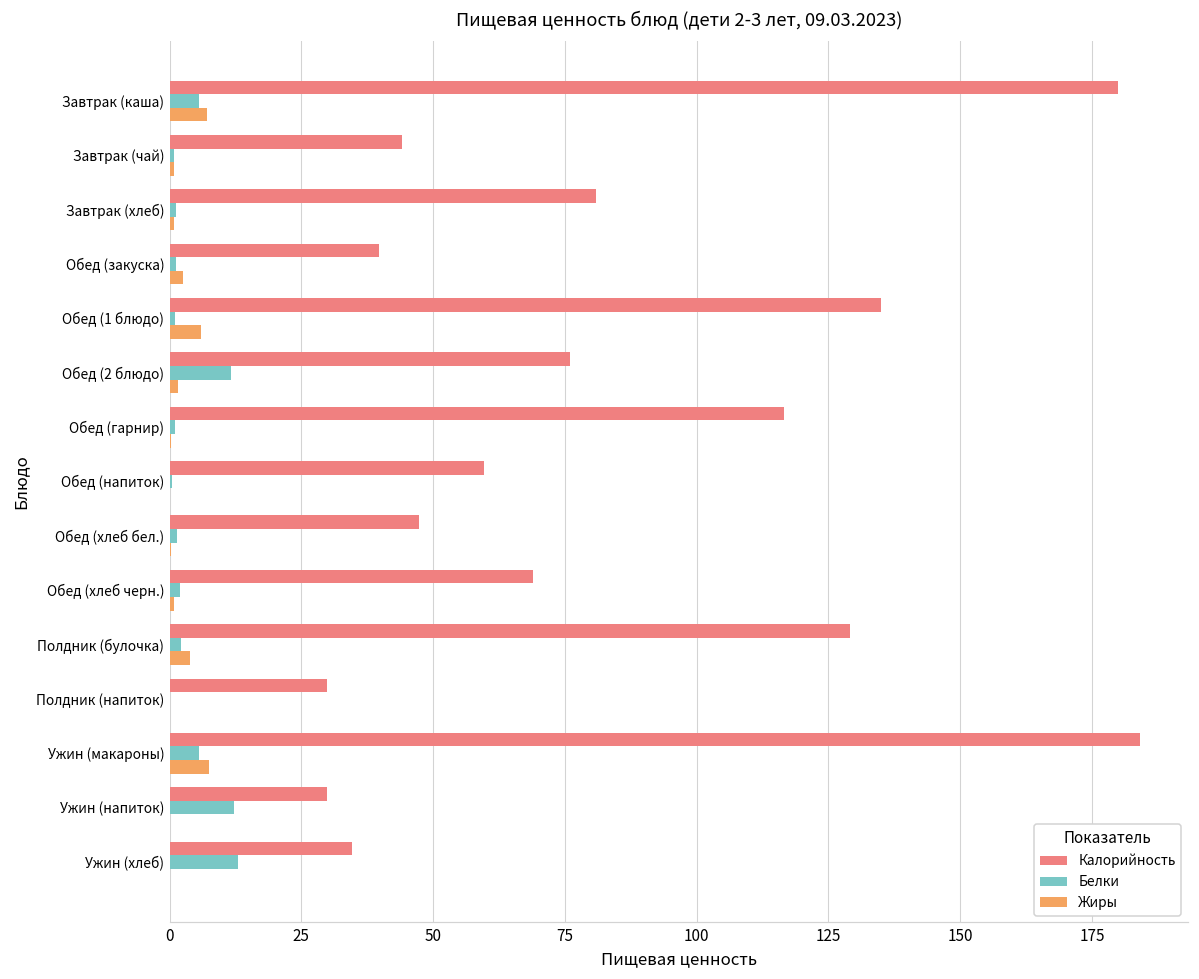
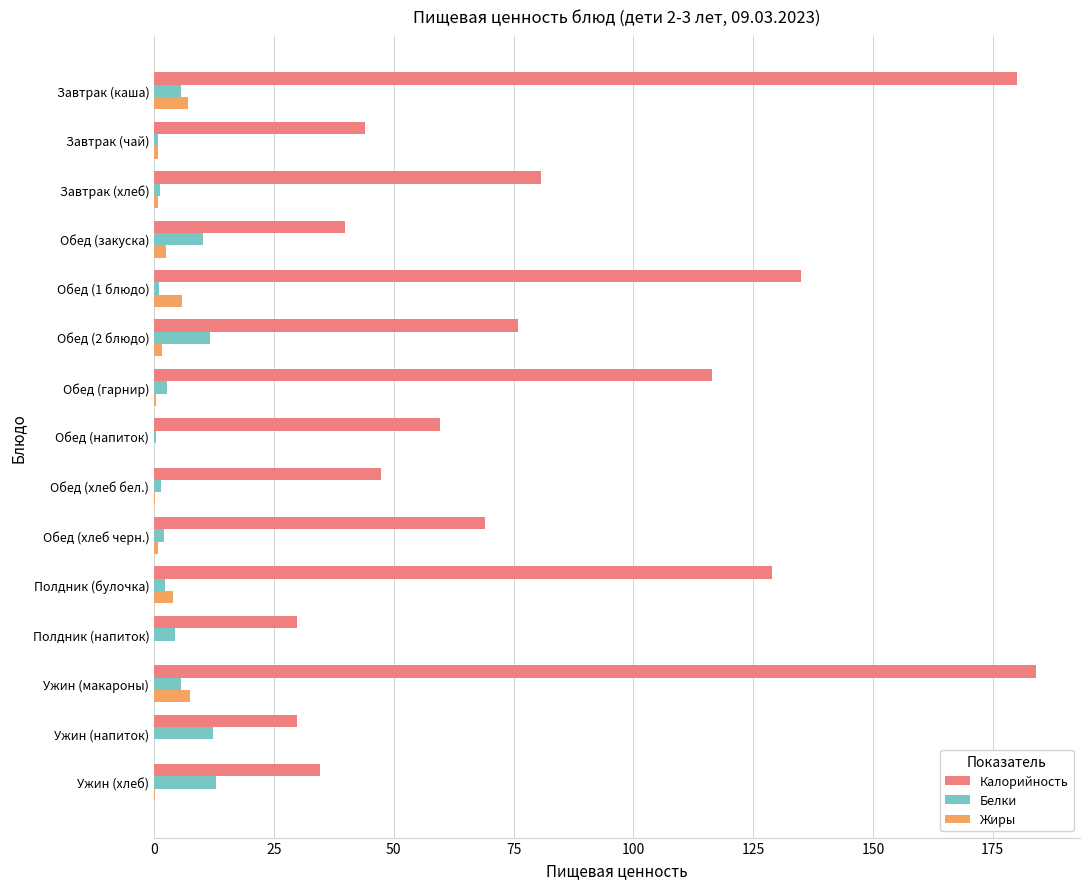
  {
    "Белки": {
      "Завтрак (каша)": 6,
      "Завтрак (чай)": 1,
      "Завтрак (хлеб)": 1,
-     "Обед (закуска)": 1,
+     "Обед (закуска)": 10,
      "Обед (1 блюдо)": 1,
      "Обед (2 блюдо)": 12,
-     "Обед (гарнир)": 1,
+     "Обед (гарнир)": 3,
      "Обед (хлеб бел.)": 2,
      "Обед (хлеб черн.)": 2,
      "Полдник (булочка)": 2,
-     "Полдник (напиток)": 0,
+     "Полдник (напиток)": 4,
      "Ужин (макароны)": 6,
      "Ужин (напиток)": 12,
      "Ужин (хлеб)": 13
    }
  }
